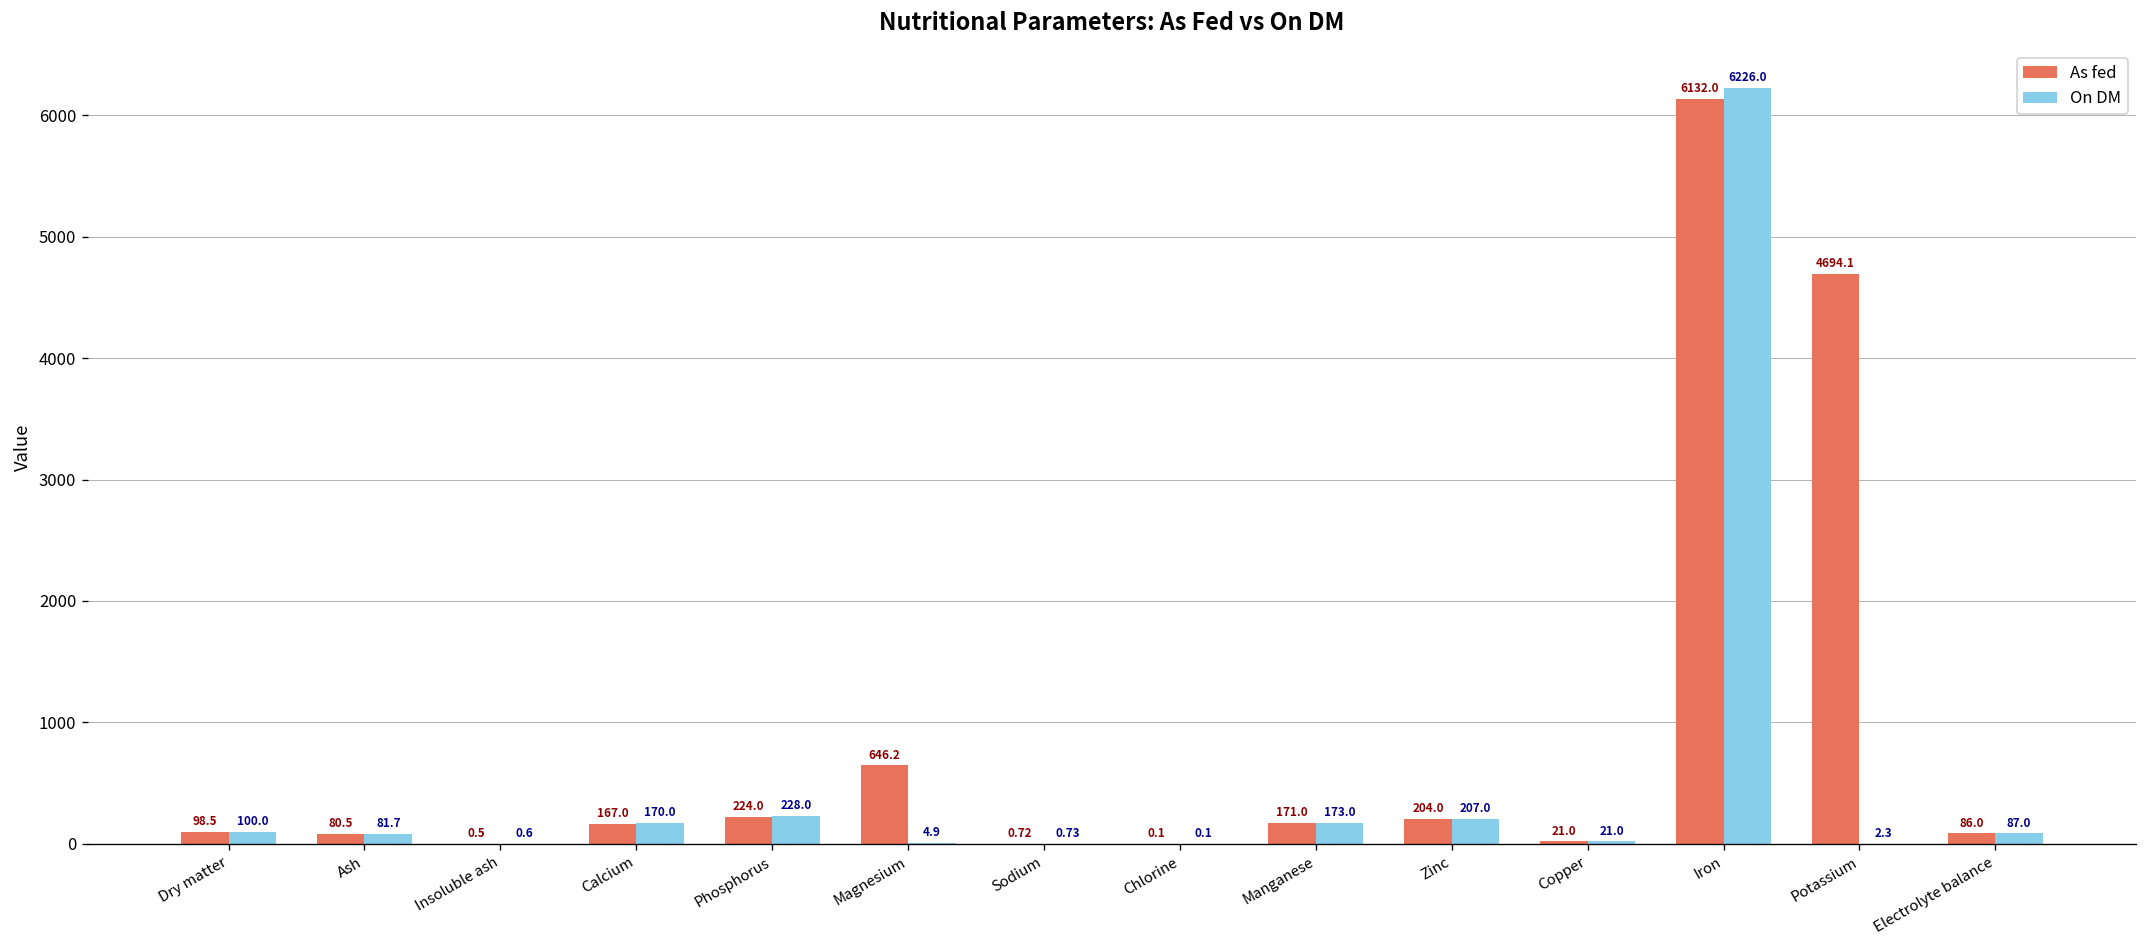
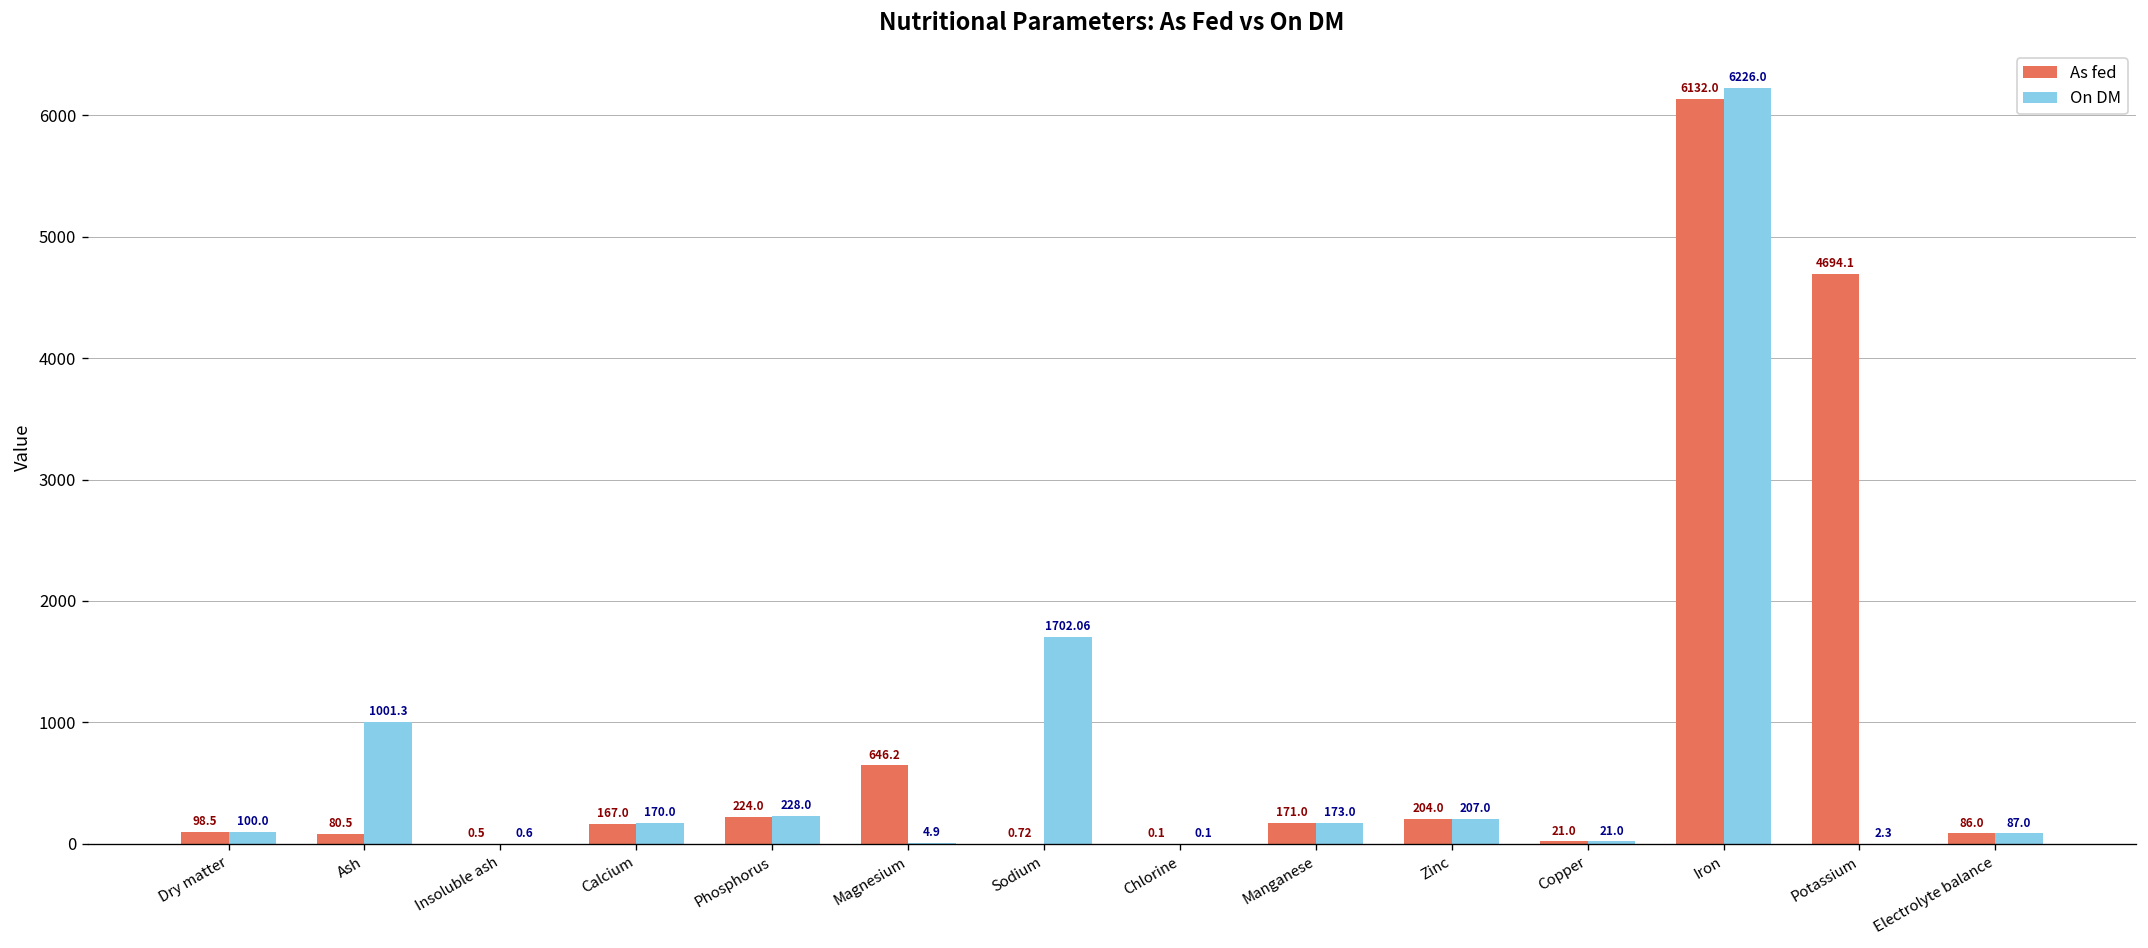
  {
    "As fed": {
      "Dry matter": 98.5,
      "Ash": 80.5,
      "Insoluble ash": 0.5,
      "Calcium": 167.0,
      "Phosphorus": 224.0,
      "Magnesium": 646.2,
      "Sodium": 0.72,
      "Chlorine": 0.1,
      "Manganese": 171.0,
      "Zinc": 204.0,
      "Copper": 21.0,
      "Iron": 6132.0,
      "Potassium": 4694.1,
      "Electrolyte balance": 86.0
    },
    "On DM": {
      "Dry matter": 100.0,
-     "Ash": 81.7,
+     "Ash": 1001.3,
      "Insoluble ash": 0.6,
      "Calcium": 170.0,
      "Phosphorus": 228.0,
      "Magnesium": 4.9,
-     "Sodium": 0.73,
+     "Sodium": 1702.06,
      "Chlorine": 0.1,
      "Manganese": 173.0,
      "Zinc": 207.0,
      "Copper": 21.0,
      "Iron": 6226.0,
      "Potassium": 2.3,
      "Electrolyte balance": 87.0
    }
  }
